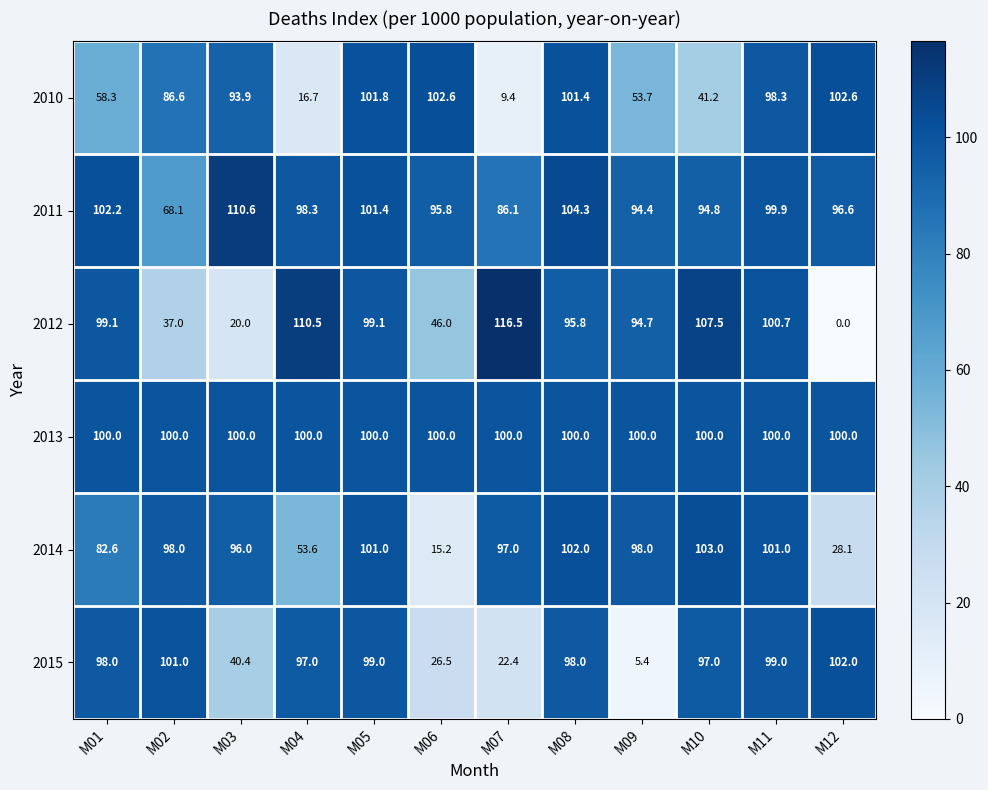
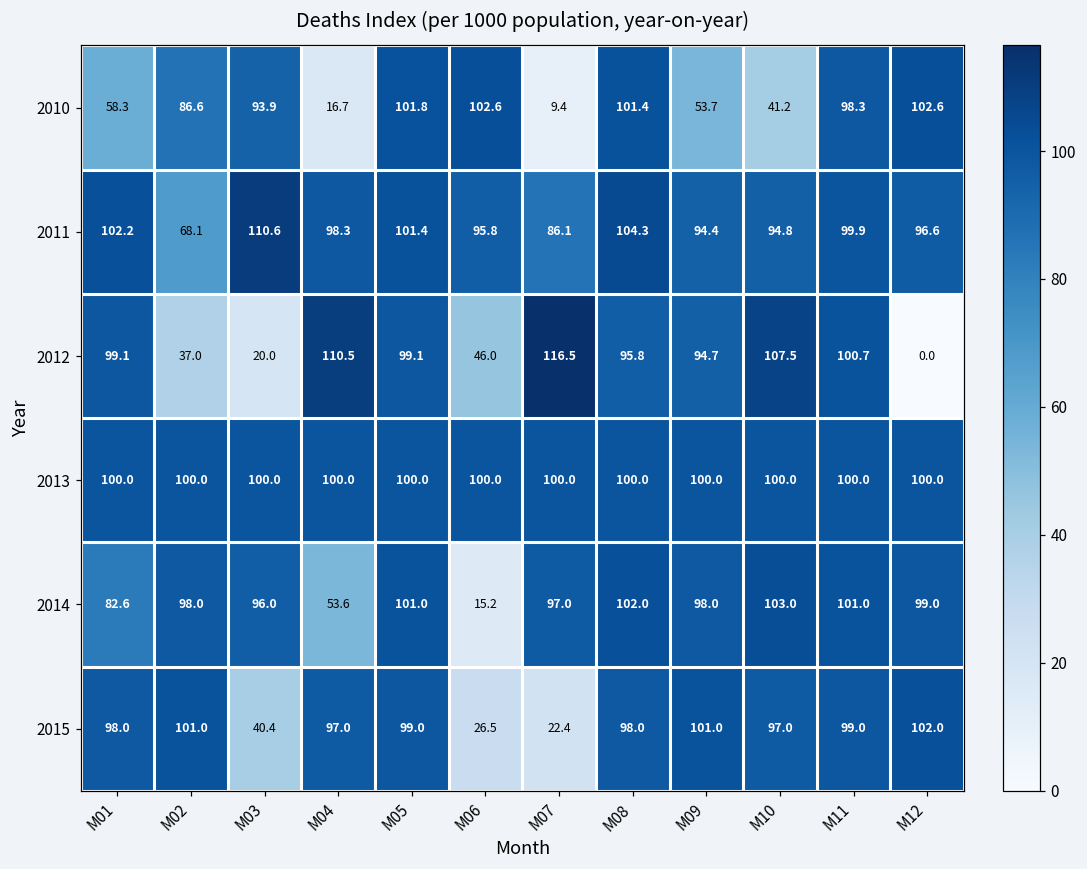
  {
    "2010": {
      "M01": 58.3,
      "M02": 86.6,
      "M03": 93.9,
      "M04": 16.7,
      "M05": 101.8,
      "M06": 102.6,
      "M07": 9.4,
      "M08": 101.4,
      "M09": 53.7,
      "M10": 41.2,
      "M11": 98.3,
      "M12": 102.6
    },
    "2011": {
      "M01": 102.2,
      "M02": 68.1,
      "M03": 110.6,
      "M04": 98.3,
      "M05": 101.4,
      "M06": 95.8,
      "M07": 86.1,
      "M08": 104.3,
      "M09": 94.4,
      "M10": 94.8,
      "M11": 99.9,
      "M12": 96.6
    },
    "2012": {
      "M01": 99.1,
      "M02": 37.0,
      "M03": 20.0,
      "M04": 110.5,
      "M05": 99.1,
      "M06": 46.0,
      "M07": 116.5,
      "M08": 95.8,
      "M09": 94.7,
      "M10": 107.5,
      "M11": 100.7,
      "M12": 0.0
    },
    "2013": {
      "M01": 100.0,
      "M02": 100.0,
      "M03": 100.0,
      "M04": 100.0,
      "M05": 100.0,
      "M06": 100.0,
      "M07": 100.0,
      "M08": 100.0,
      "M09": 100.0,
      "M10": 100.0,
      "M11": 100.0,
      "M12": 100.0
    },
    "2014": {
      "M01": 82.6,
      "M02": 98.0,
      "M03": 96.0,
      "M04": 53.6,
      "M05": 101.0,
      "M06": 15.2,
      "M07": 97.0,
      "M08": 102.0,
      "M09": 98.0,
      "M10": 103.0,
      "M11": 101.0,
-     "M12": 28.1
+     "M12": 99.0
    },
    "2015": {
      "M01": 98.0,
      "M02": 101.0,
      "M03": 40.4,
      "M04": 97.0,
      "M05": 99.0,
      "M06": 26.5,
      "M07": 22.4,
      "M08": 98.0,
-     "M09": 5.4,
+     "M09": 101.0,
      "M10": 97.0,
      "M11": 99.0,
      "M12": 102.0
    }
  }
